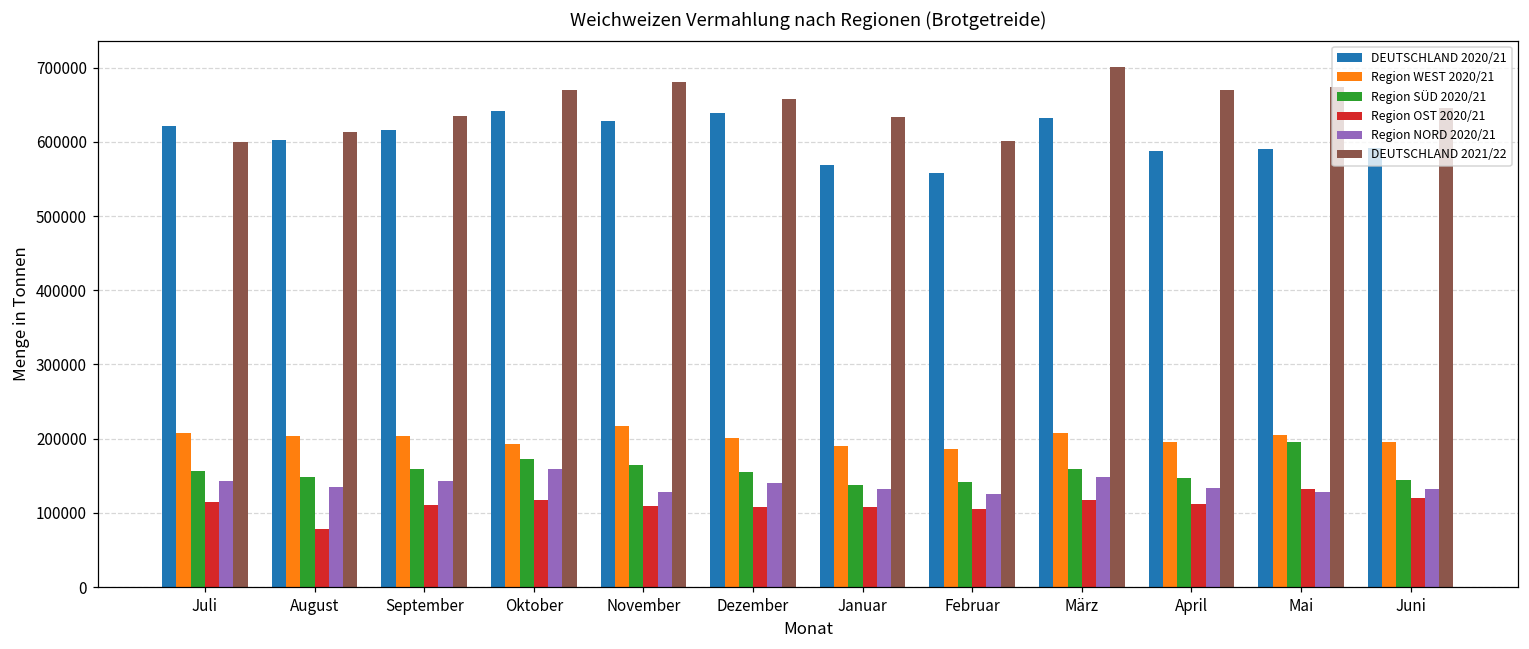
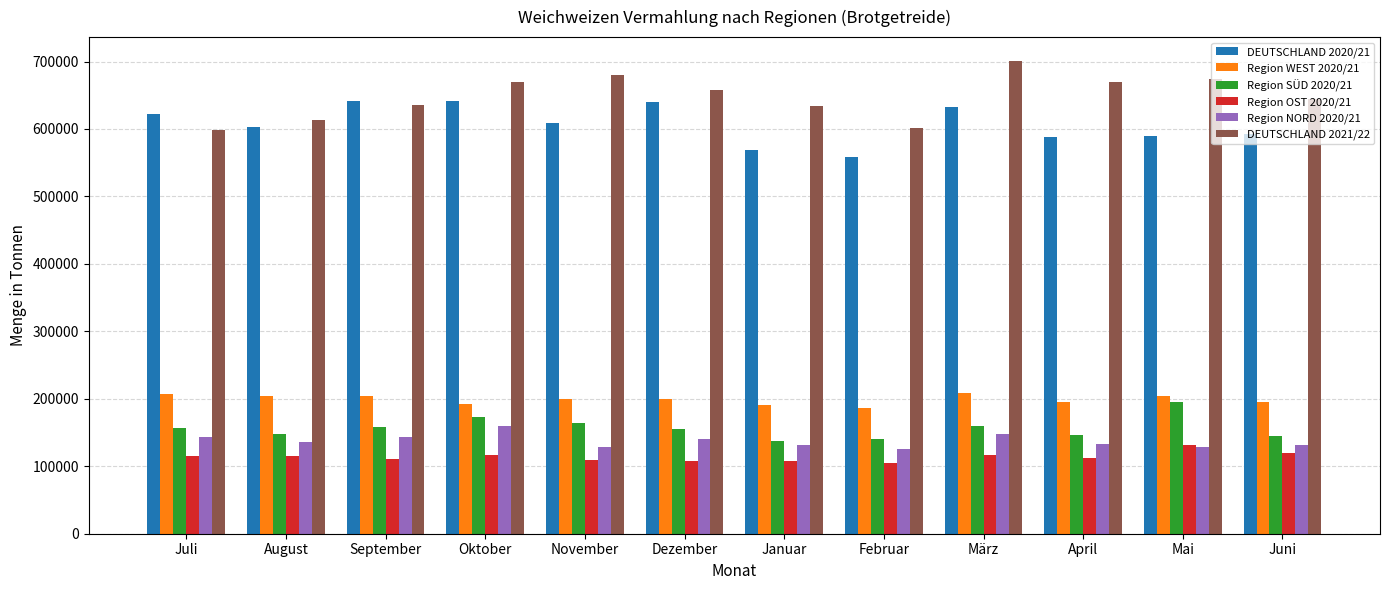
  {
    "DEUTSCHLAND 2020/21": {
      "Juli": 620000,
      "August": 600000,
-     "September": 620000,
+     "September": 640000,
      "Oktober": 640000,
-     "November": 630000,
+     "November": 610000,
      "Dezember": 640000,
      "Januar": 570000,
      "Februar": 560000,
      "März": 630000,
      "April": 590000,
      "Mai": 590000
    },
    "Region WEST 2020/21": {
      "Juli": 210000,
      "August": 200000,
      "September": 200000,
      "Oktober": 190000,
-     "November": 220000,
+     "November": 200000,
      "Dezember": 200000,
      "Januar": 190000,
      "Februar": 190000,
      "März": 210000,
      "April": 200000,
      "Mai": 200000,
      "Juni": 200000
    },
    "Region SÜD 2020/21": {
      "Juli": 160000,
      "August": 150000,
      "September": 160000,
      "Oktober": 170000,
      "November": 160000,
      "Dezember": 150000,
      "Januar": 140000,
      "Februar": 140000,
      "März": 160000,
      "April": 150000,
      "Mai": 200000,
      "Juni": 140000
    },
    "Region OST 2020/21": {
      "Juli": 110000,
-     "August": 80000,
+     "August": 120000,
      "September": 110000,
      "Oktober": 120000,
      "November": 110000,
      "Dezember": 110000,
      "Januar": 110000,
      "Februar": 110000,
      "März": 120000,
      "April": 110000,
      "Mai": 130000,
      "Juni": 120000
    },
    "Region NORD 2020/21": {
      "Juli": 140000,
      "August": 140000,
      "September": 140000,
      "Oktober": 160000,
      "November": 130000,
      "Dezember": 140000,
      "Januar": 130000,
      "Februar": 130000,
      "März": 150000,
      "April": 130000,
      "Mai": 130000,
      "Juni": 130000
    },
    "DEUTSCHLAND 2021/22": {
      "Juli": 600000,
      "August": 610000,
      "September": 640000,
      "Oktober": 670000,
      "November": 680000,
      "Dezember": 660000,
      "Januar": 630000,
      "Februar": 600000,
      "März": 700000,
      "April": 670000
    }
  }
